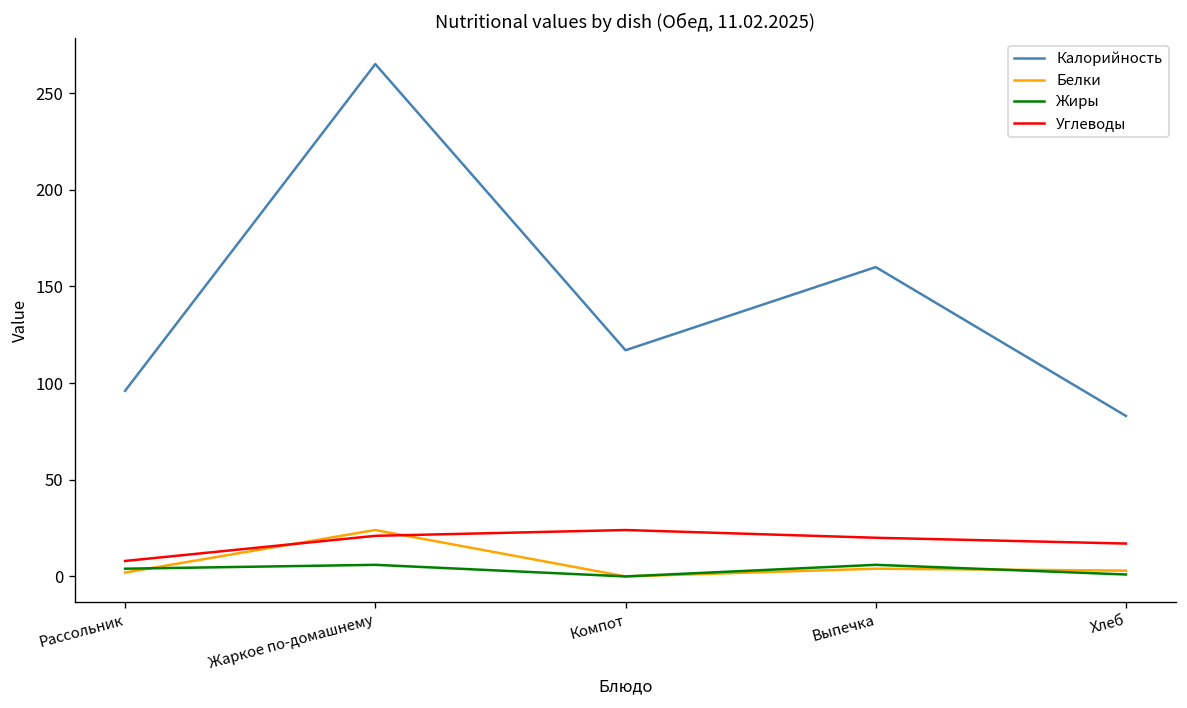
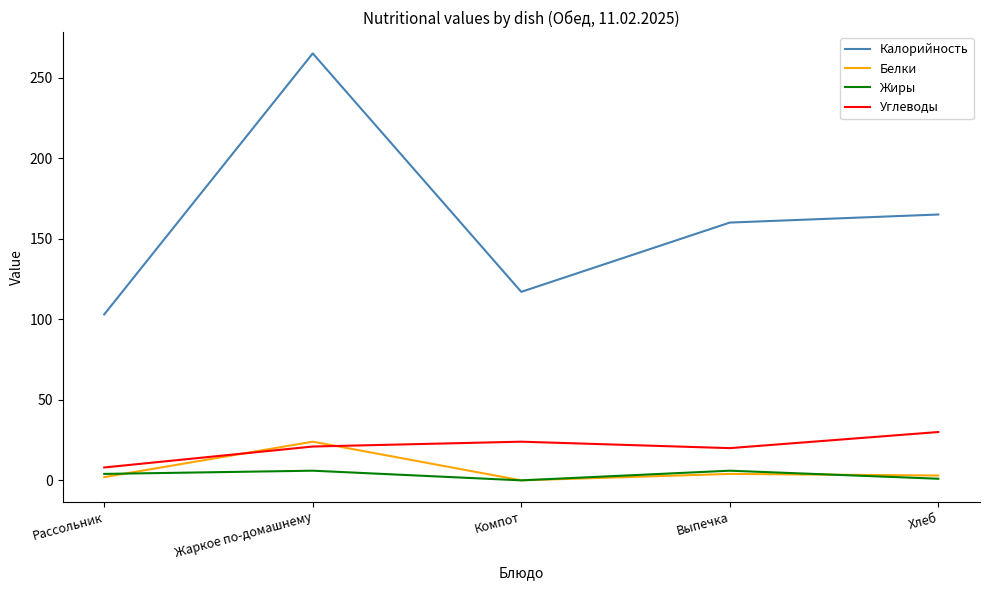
  {
    "Калорийность": {
-     "Рассольник": 96,
+     "Рассольник": 103,
      "Жаркое по-домашнему": 265,
      "Компот": 117,
      "Выпечка": 160,
-     "Хлеб": 83
+     "Хлеб": 165
    },
    "Белки": {
      "Рассольник": 2,
      "Жаркое по-домашнему": 24,
      "Выпечка": 4,
      "Хлеб": 3
    },
    "Жиры": {
      "Рассольник": 4,
      "Жаркое по-домашнему": 6,
      "Выпечка": 6,
      "Хлеб": 1
    },
    "Углеводы": {
      "Рассольник": 8,
      "Жаркое по-домашнему": 21,
      "Компот": 24,
      "Выпечка": 20,
-     "Хлеб": 17
+     "Хлеб": 30
    }
  }
